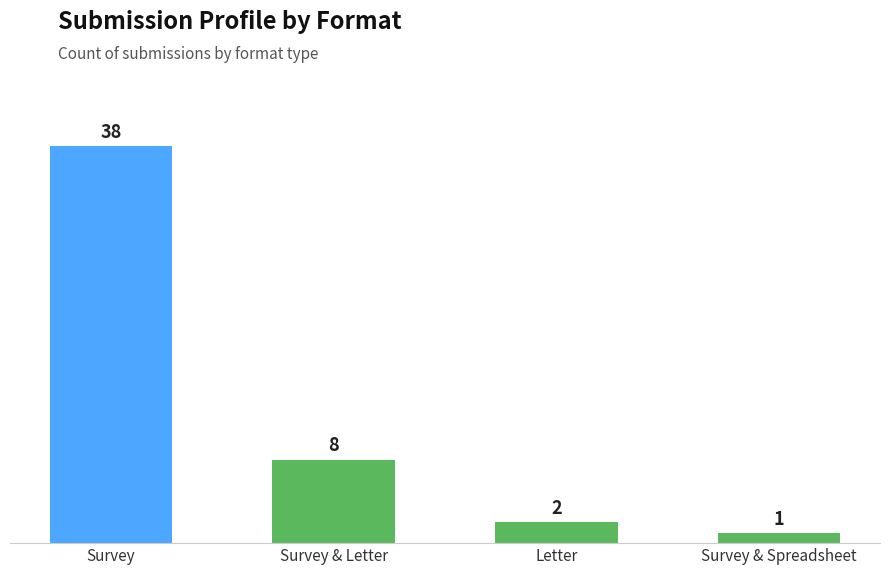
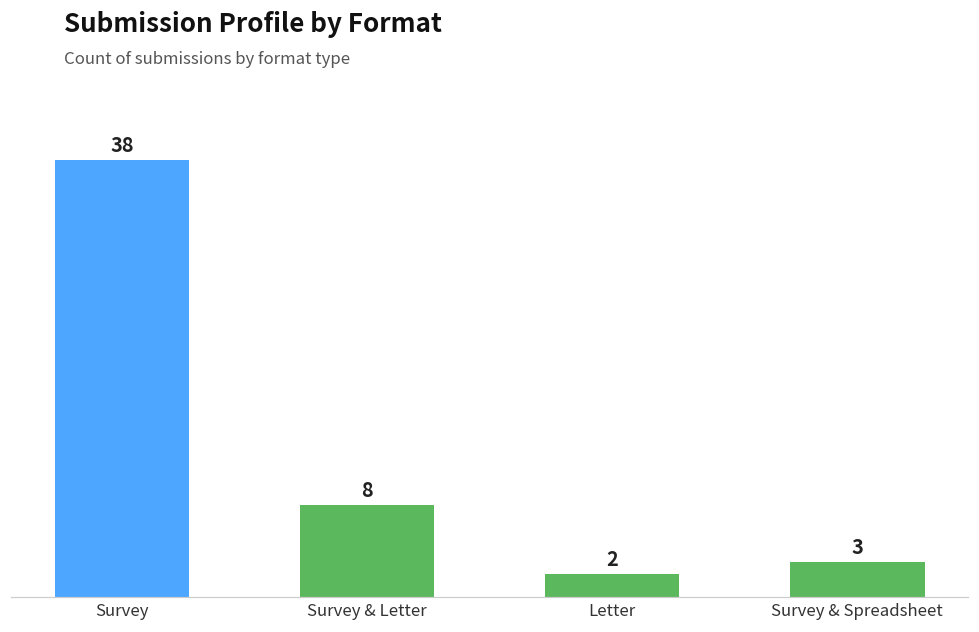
  {
    "Survey": 38,
    "Survey & Letter": 8,
    "Letter": 2,
-   "Survey & Spreadsheet": 1
+   "Survey & Spreadsheet": 3
  }
